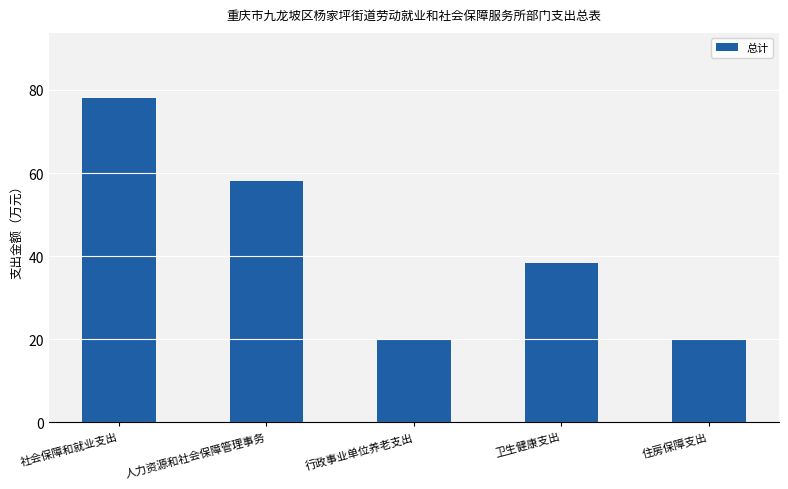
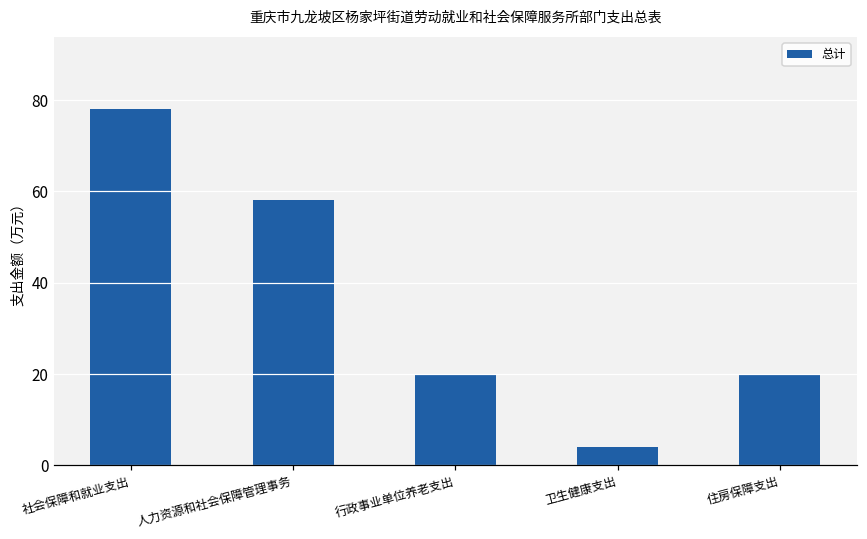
  {
    "社会保障和就业支出": 78,
    "人力资源和社会保障管理事务": 58,
    "行政事业单位养老支出": 20,
-   "卫生健康支出": 38,
+   "卫生健康支出": 4,
    "住房保障支出": 20
  }
